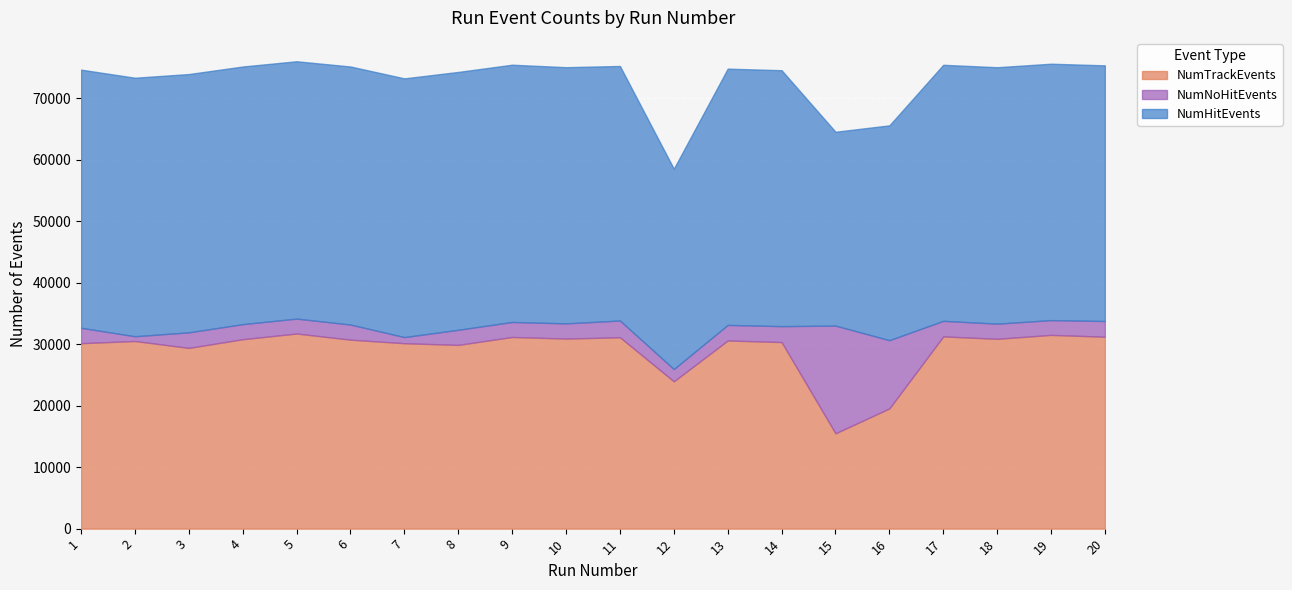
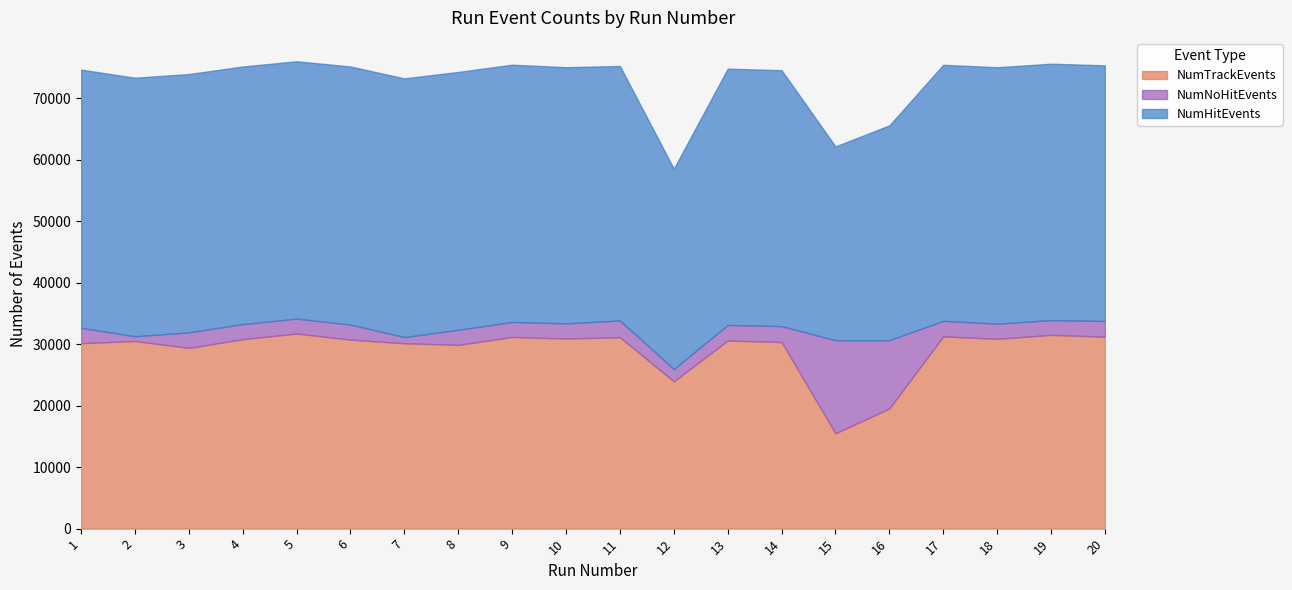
  {
    "NumTrackEvents": {
      "1": 30000,
      "2": 31000,
      "3": 29000,
      "4": 31000,
      "5": 32000,
      "6": 31000,
      "7": 30000,
      "8": 30000,
      "9": 31000,
      "10": 31000,
      "11": 31000,
      "12": 24000,
      "13": 31000,
      "14": 30000,
      "15": 16000,
      "16": 20000,
      "17": 31000,
      "18": 31000,
      "19": 31000,
      "20": 31000
    },
    "NumNoHitEvents": {
      "1": 3000,
      "2": 1000,
      "3": 3000,
      "4": 2000,
      "5": 2000,
      "6": 2000,
      "7": 1000,
      "8": 2000,
      "9": 2000,
      "10": 2000,
      "11": 3000,
      "12": 2000,
      "13": 3000,
      "14": 3000,
-     "15": 18000,
+     "15": 15000,
      "16": 11000,
      "17": 3000,
      "18": 2000,
      "19": 2000,
      "20": 3000
    },
    "NumHitEvents": {
      "1": 42000,
      "2": 42000,
      "3": 42000,
      "4": 42000,
      "5": 42000,
      "6": 42000,
      "7": 42000,
      "8": 42000,
      "9": 42000,
      "10": 42000,
      "11": 41000,
      "12": 33000,
      "13": 42000,
      "14": 42000,
      "15": 32000,
      "16": 35000,
      "17": 42000,
      "18": 42000,
      "19": 42000,
      "20": 42000
    }
  }
